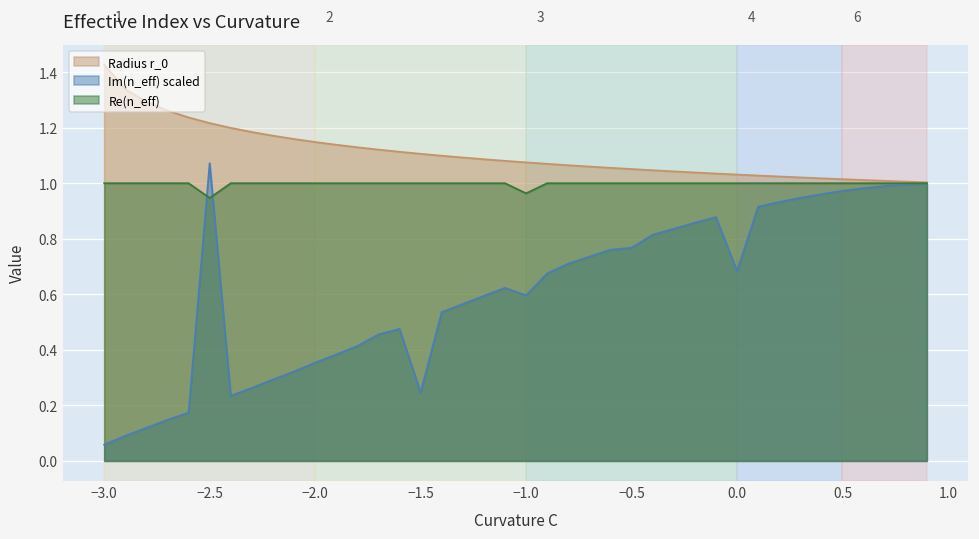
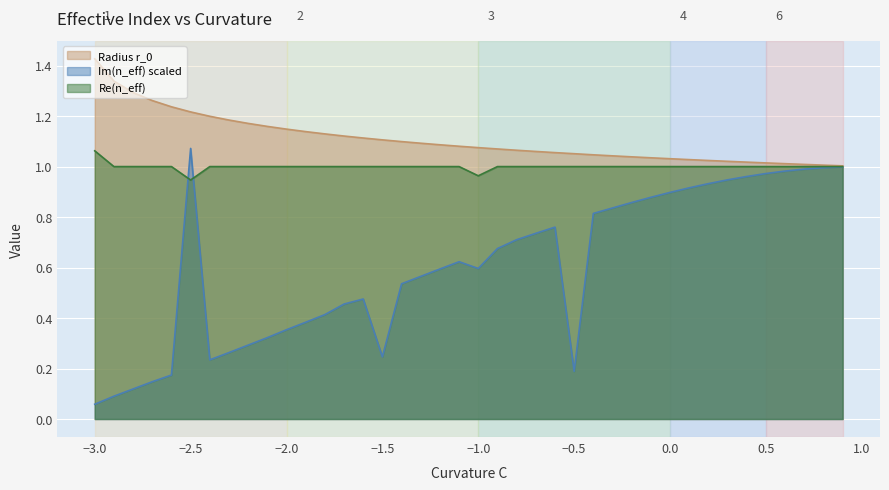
  {
    "Radius r_0": {
      "−2.5": 1.22,
      "−2.0": 1.15,
      "−1.5": 1.11,
      "−1.0": 1.07,
      "−0.5": 1.05,
      "0.0": 1.03,
      "0.5": 1.01
    },
    "Im(n_eff) scaled": {
      "−3.0": 0.06,
      "−2.5": 1.07,
      "−2.0": 0.35,
      "−1.5": 0.25,
      "−1.0": 0.60,
-     "−0.5": 0.77,
-     "0.0": 0.68,
+     "−0.5": 0.19,
+     "0.0": 0.90,
      "0.5": 0.97
    },
    "Re(n_eff)": {
-     "−3.0": 1.00,
+     "−3.0": 1.06,
      "−2.5": 0.95,
      "−2.0": 1.00,
      "−1.5": 1.00,
      "−1.0": 0.96,
      "−0.5": 1.00,
      "0.0": 1.00,
      "0.5": 1.00
    }
  }
